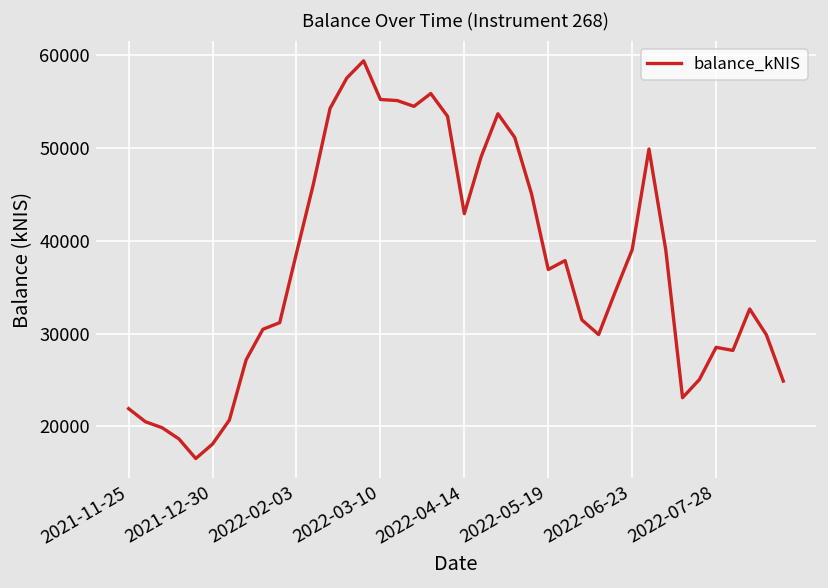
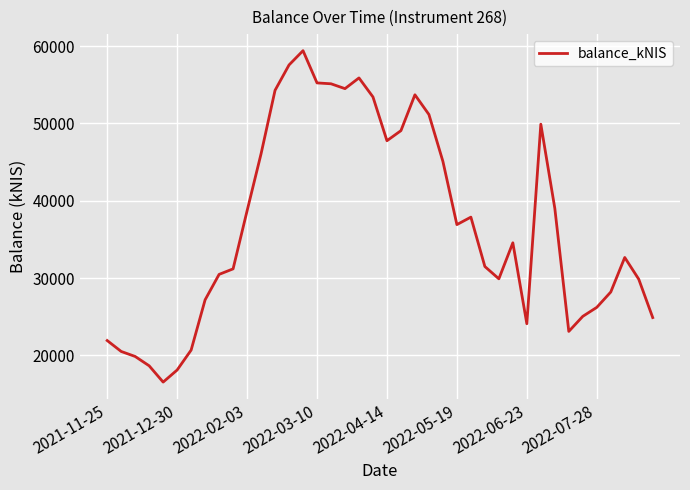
  {
    "2021-11-25": 22000,
    "2021-12-30": 18000,
    "2022-02-03": 39000,
    "2022-03-10": 55000,
-   "2022-04-14": 43000,
+   "2022-04-14": 48000,
    "2022-05-19": 37000,
-   "2022-06-23": 39000,
-   "2022-07-28": 29000
+   "2022-06-23": 24000,
+   "2022-07-28": 26000
  }
